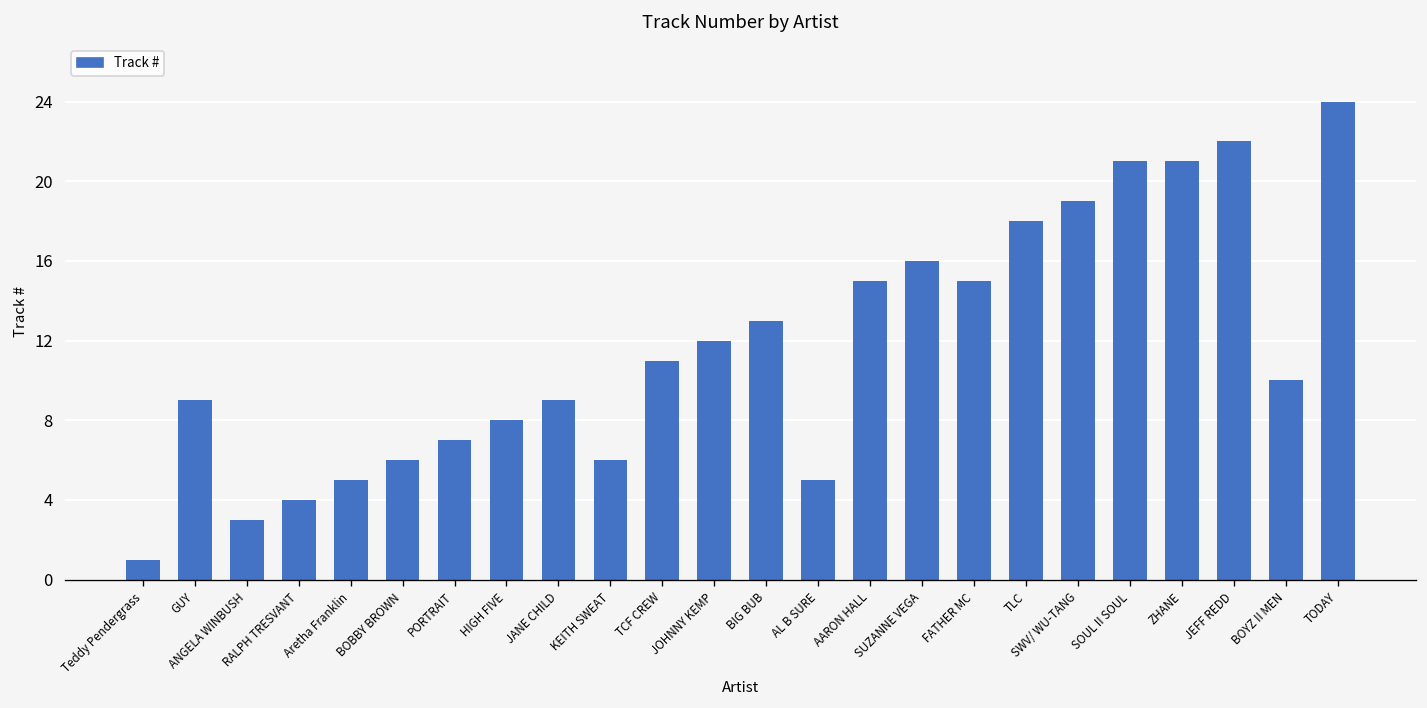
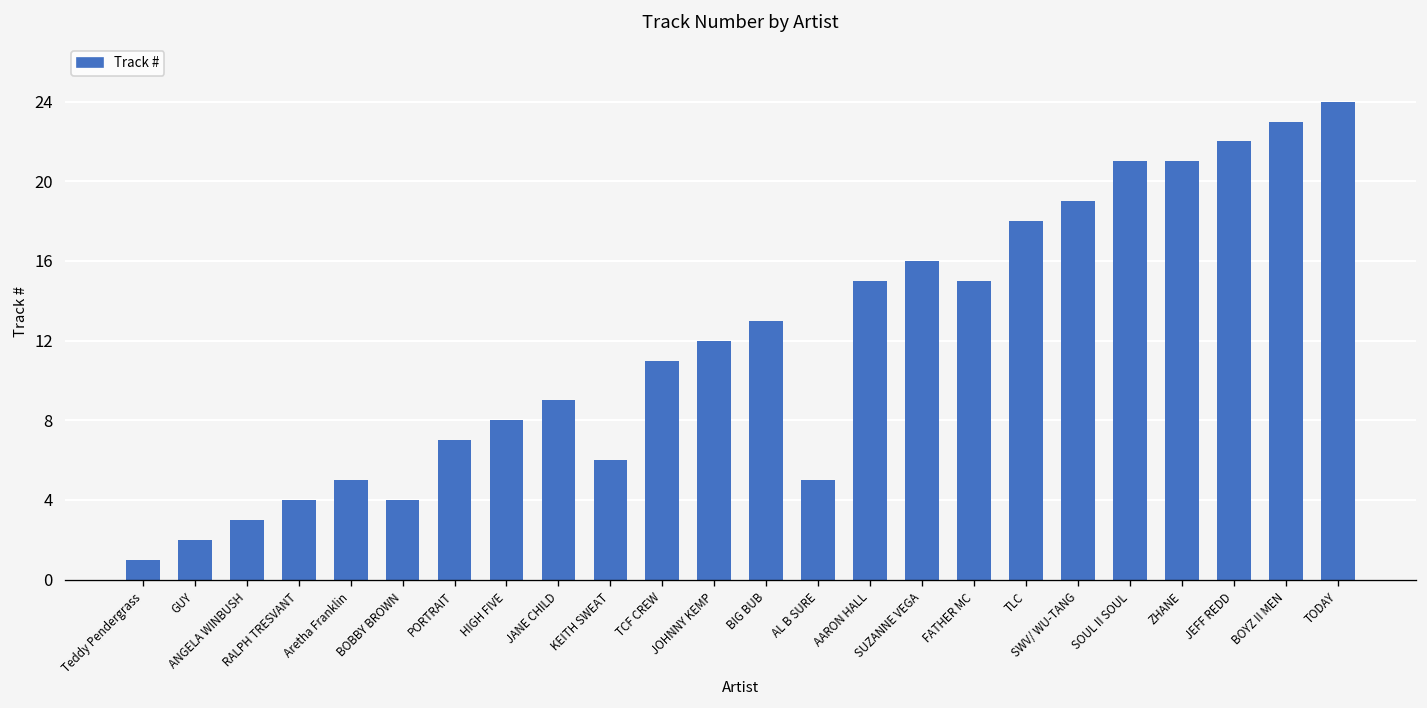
  {
    "Teddy Pendergrass": 1,
-   "GUY": 9,
+   "GUY": 2,
    "ANGELA WINBUSH": 3,
    "RALPH TRESVANT": 4,
    "Aretha Franklin": 5,
-   "BOBBY BROWN": 6,
+   "BOBBY BROWN": 4,
    "PORTRAIT": 7,
    "HIGH FIVE": 8,
    "JANE CHILD": 9,
    "KEITH SWEAT": 6,
    "TCF CREW": 11,
    "JOHNNY KEMP": 12,
    "BIG BUB": 13,
    "AL B SURE": 5,
    "AARON HALL": 15,
    "SUZANNE VEGA": 16,
    "FATHER MC": 15,
    "TLC": 18,
    "SWV/ WU-TANG": 19,
    "SOUL II SOUL": 21,
    "ZHANE": 21,
    "JEFF REDD": 22,
-   "BOYZ II MEN": 10,
+   "BOYZ II MEN": 23,
    "TODAY": 24
  }
